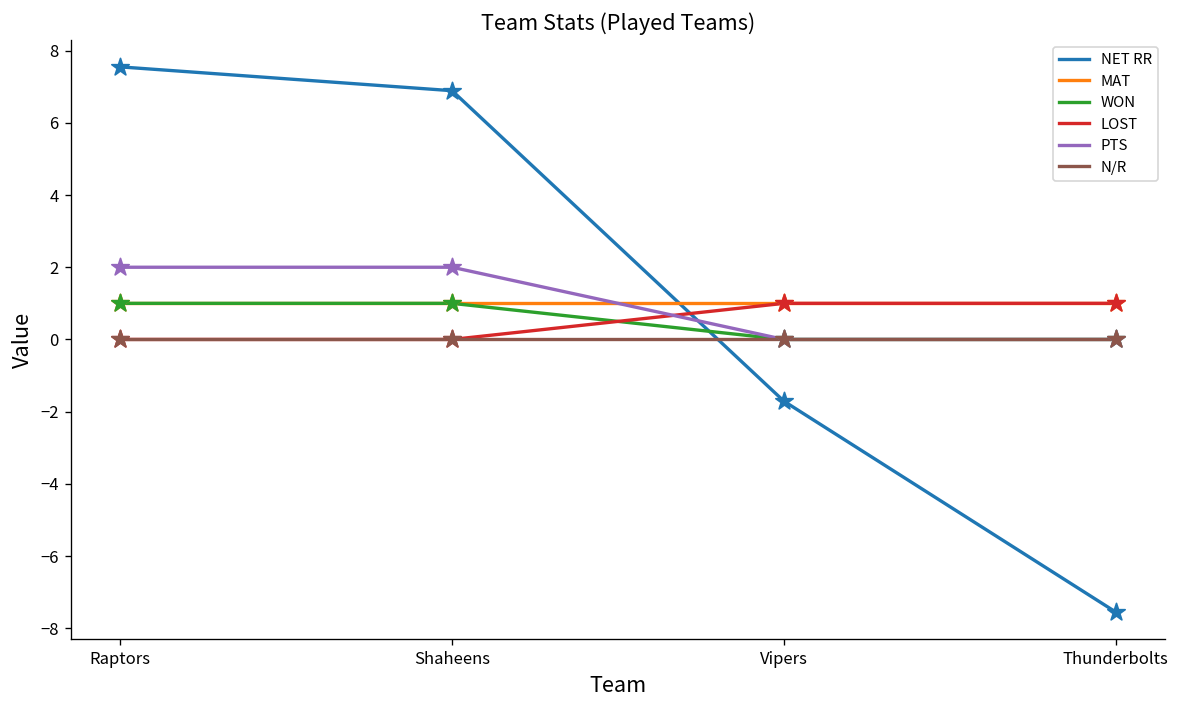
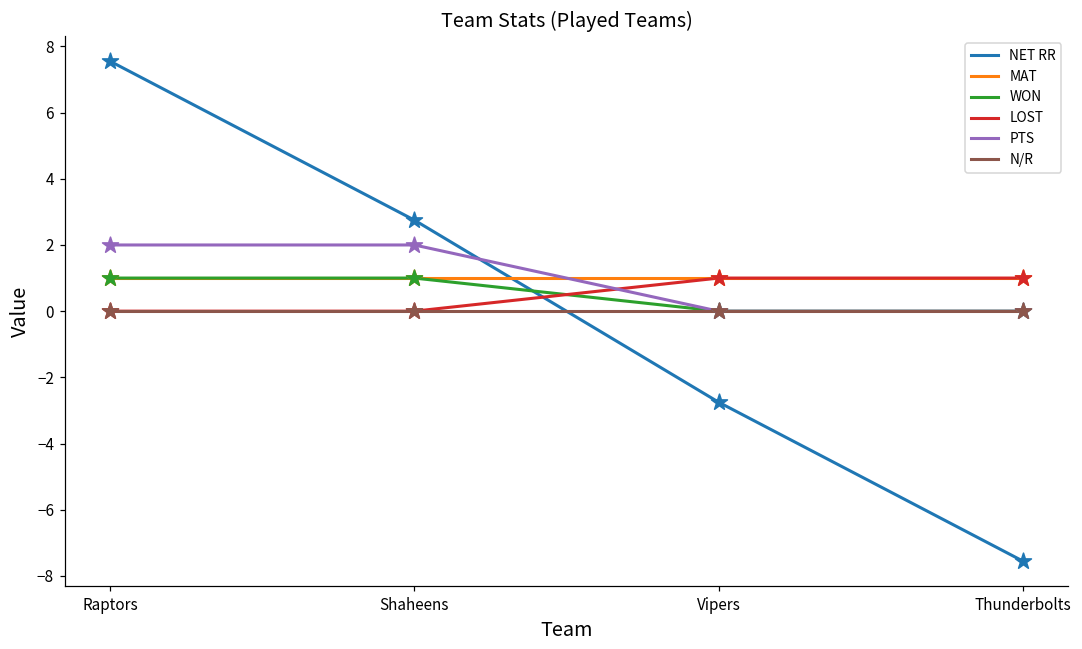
  {
    "NET RR": {
      "Raptors": 7.6,
-     "Shaheens": 6.9,
-     "Vipers": -1.7,
+     "Shaheens": 2.8,
+     "Vipers": -2.8,
      "Thunderbolts": -7.6
    },
    "PTS": {
      "Raptors": 2.0,
      "Shaheens": 2.0
    }
  }
